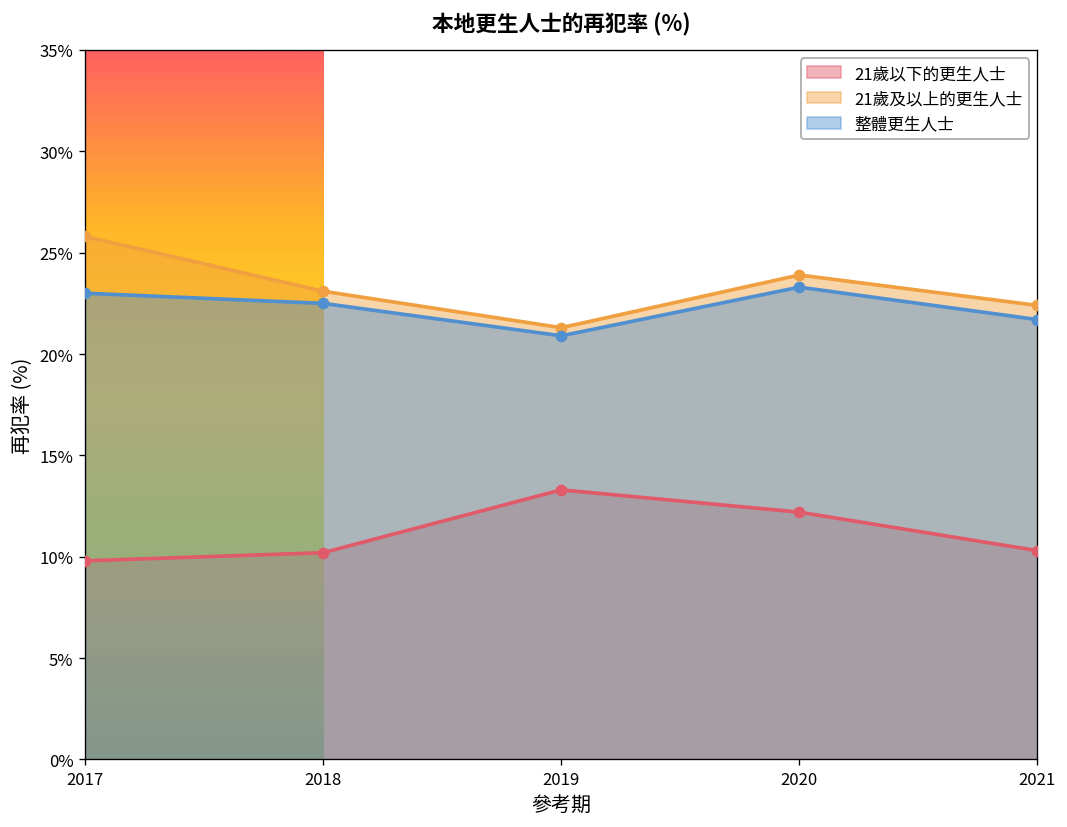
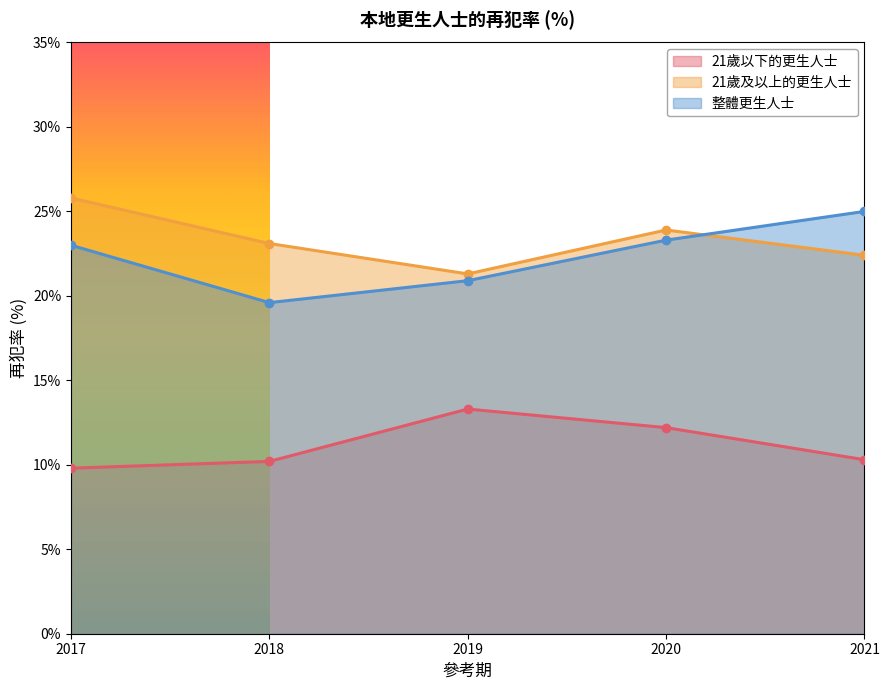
  {
    "整體更生人士": {
      "2017": "23.0%",
-     "2018": "22.5%",
+     "2018": "19.6%",
      "2019": "20.9%",
      "2020": "23.3%",
-     "2021": "21.7%"
+     "2021": "25.0%"
    }
  }
